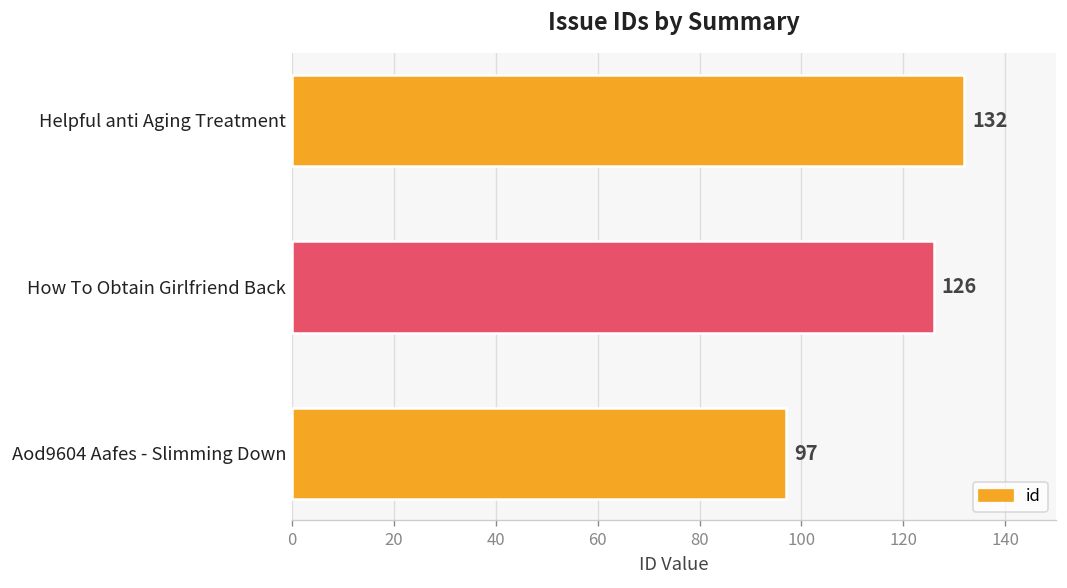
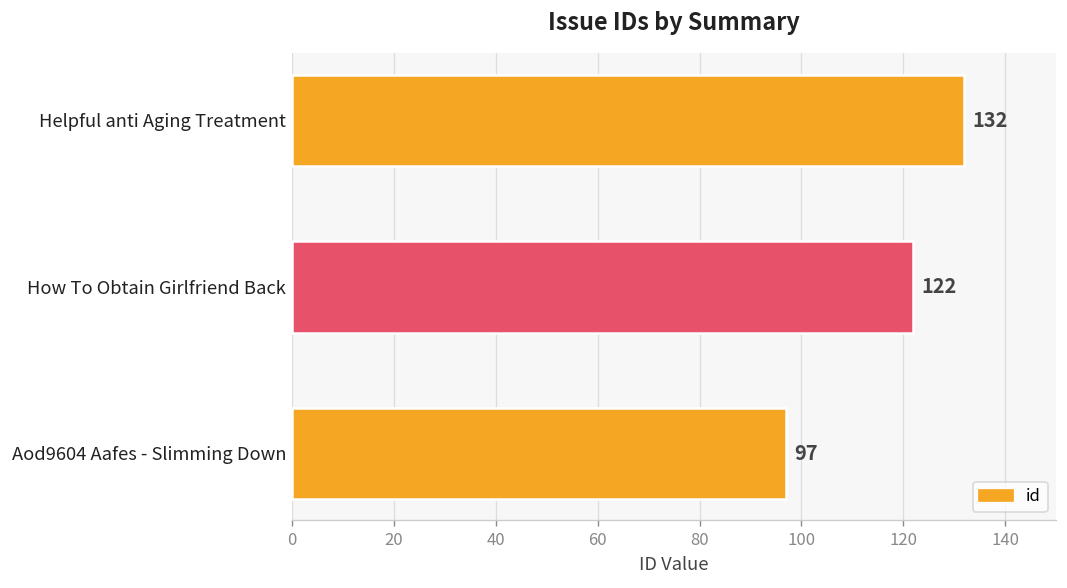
  {
    "Helpful anti Aging Treatment": 132,
-   "How To Obtain Girlfriend Back": 126,
+   "How To Obtain Girlfriend Back": 122,
    "Aod9604 Aafes - Slimming Down": 97
  }
